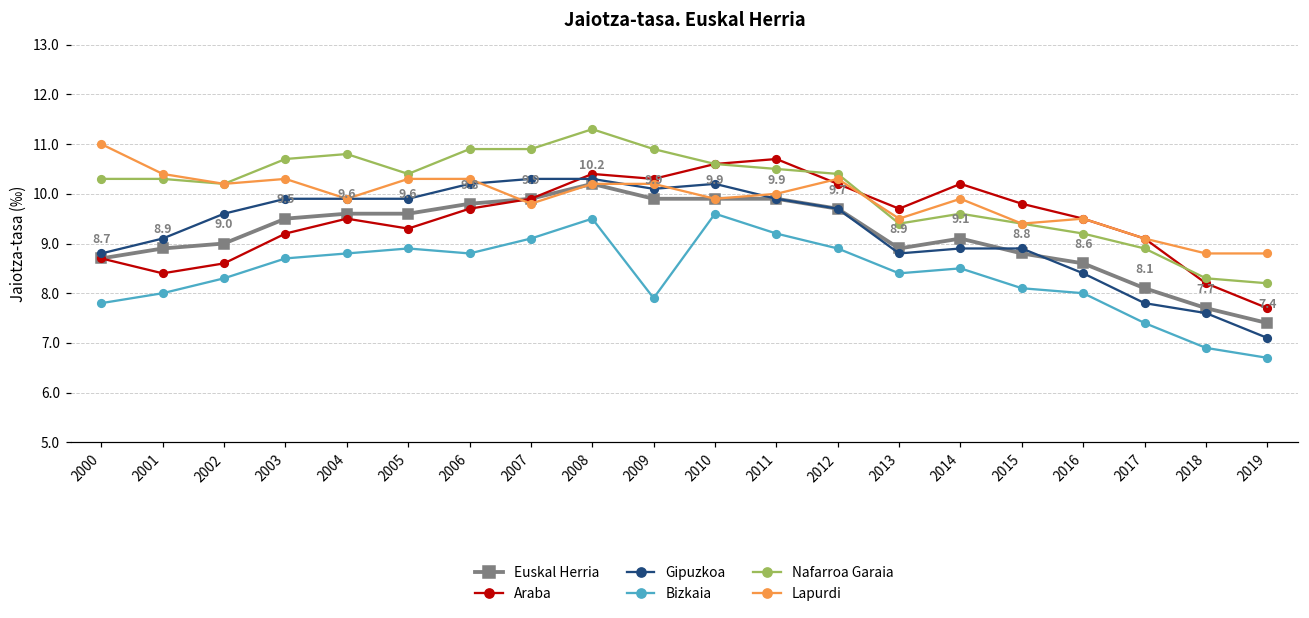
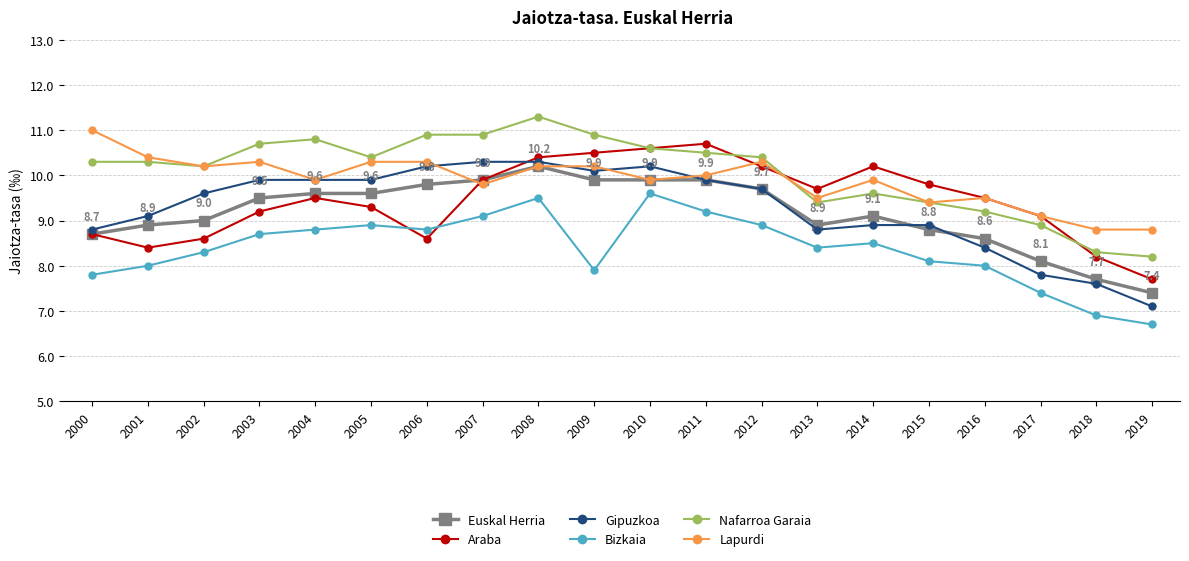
  {
    "Euskal Herria": {
      "2001": 8.9,
      "2002": 9.0,
      "2015": 8.8,
      "2016": 8.6,
      "2017": 8.1
    },
    "Araba": {
      "2001": 8.4,
      "2002": 8.6,
      "2003": 9.2,
      "2004": 9.5,
      "2005": 9.3,
-     "2006": 9.7,
-     "2009": 10.3,
+     "2006": 8.6,
+     "2009": 10.5,
      "2011": 10.7,
      "2013": 9.7,
      "2014": 10.2,
      "2015": 9.8
    },
    "Gipuzkoa": {
      "2008": 10.3,
      "2009": 10.1,
      "2013": 8.8,
      "2014": 8.9,
      "2015": 8.9,
      "2016": 8.4,
      "2017": 7.8,
      "2018": 7.6,
      "2019": 7.1
    },
    "Bizkaia": {
      "2000": 7.8,
      "2001": 8.0,
      "2002": 8.3,
      "2003": 8.7,
      "2004": 8.8,
      "2005": 8.9,
      "2006": 8.8,
      "2007": 9.1,
      "2008": 9.5,
      "2009": 7.9,
      "2010": 9.6,
      "2011": 9.2,
      "2012": 8.9,
      "2013": 8.4,
      "2014": 8.5,
      "2015": 8.1,
      "2016": 8.0,
      "2017": 7.4,
      "2018": 6.9,
      "2019": 6.7
    },
    "Nafarroa Garaia": {
      "2000": 10.3,
      "2001": 10.3,
      "2003": 10.7,
      "2004": 10.8,
      "2005": 10.4,
      "2006": 10.9,
      "2007": 10.9,
      "2008": 11.3,
      "2009": 10.9,
      "2012": 10.4,
      "2017": 8.9,
      "2018": 8.3,
      "2019": 8.2
    },
    "Lapurdi": {
      "2000": 11.0,
      "2001": 10.4,
      "2003": 10.3,
      "2005": 10.3,
      "2007": 9.8,
      "2011": 10.0,
      "2012": 10.3,
      "2013": 9.5,
      "2014": 9.9,
      "2018": 8.8,
      "2019": 8.8
    }
  }
